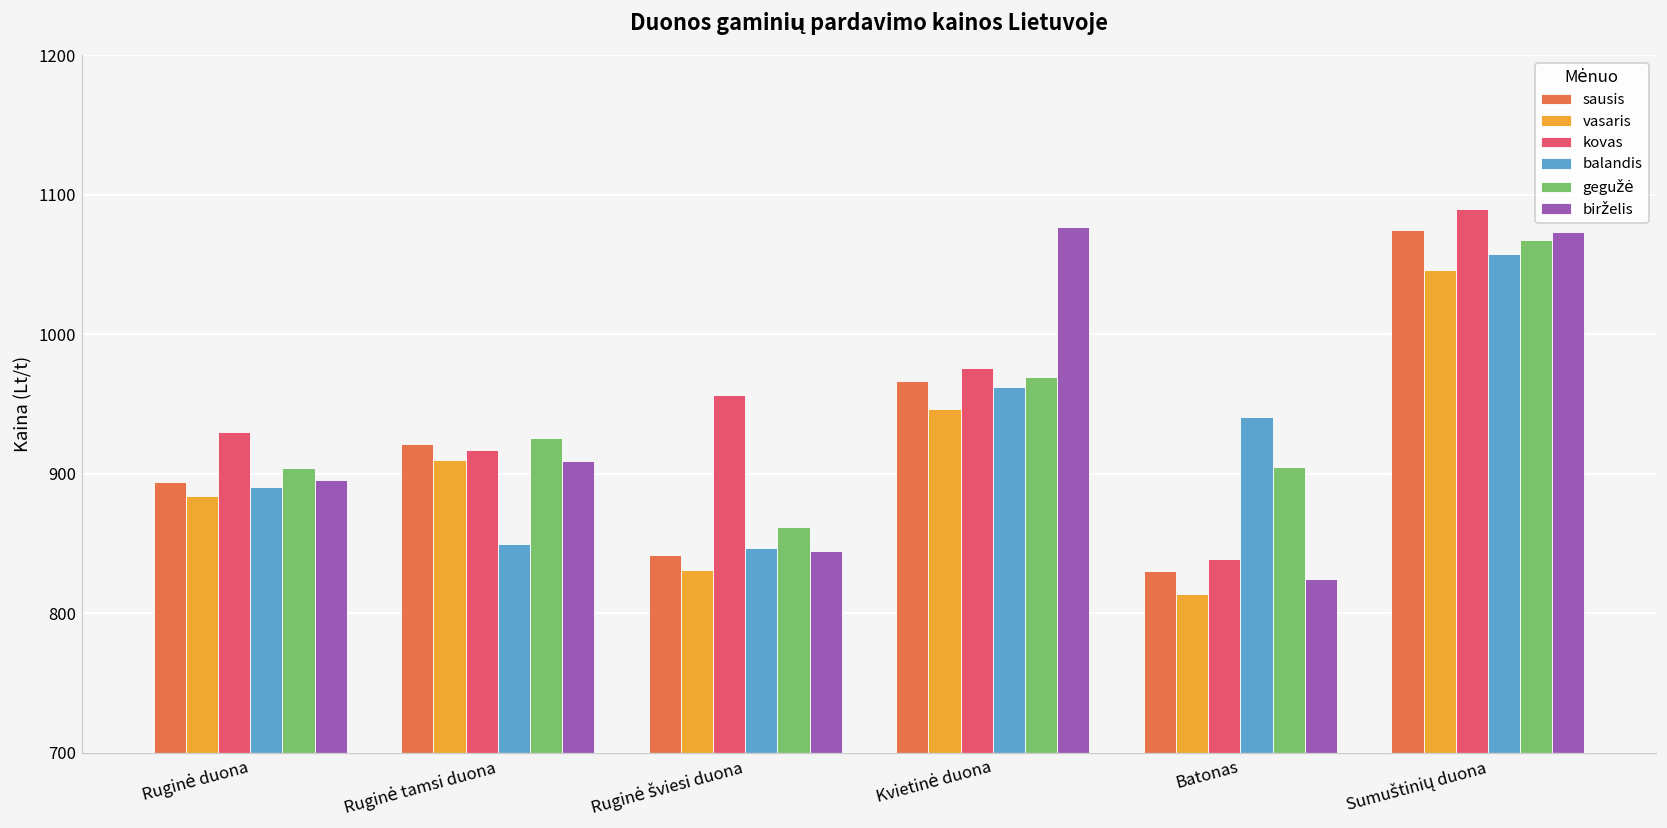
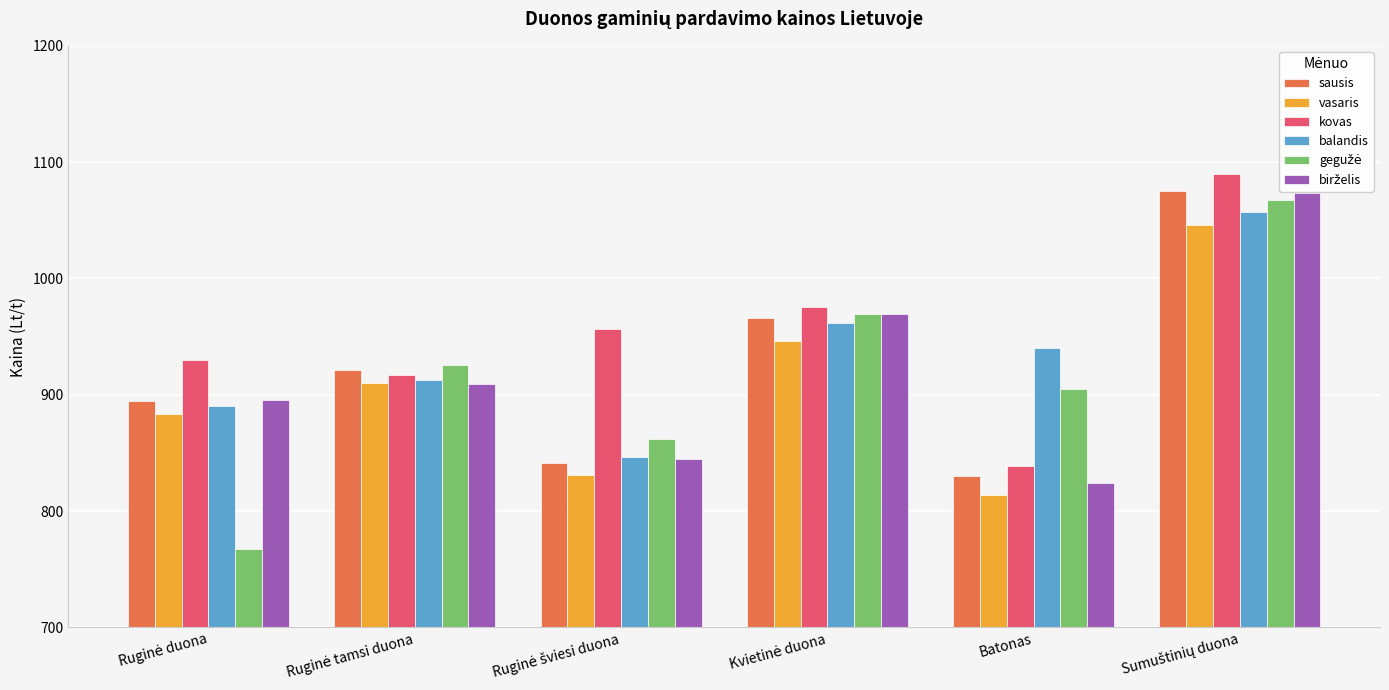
  {
    "balandis": {
      "Ruginė duona": 891,
-     "Ruginė tamsi duona": 849,
+     "Ruginė tamsi duona": 913,
      "Ruginė šviesi duona": 847,
      "Kvietinė duona": 962,
      "Batonas": 941,
      "Sumuštinių duona": 1058
    },
    "gegužė": {
-     "Ruginė duona": 904,
+     "Ruginė duona": 768,
      "Ruginė tamsi duona": 926,
      "Ruginė šviesi duona": 862,
      "Kvietinė duona": 970,
      "Batonas": 905,
      "Sumuštinių duona": 1068
    },
    "birželis": {
      "Ruginė duona": 896,
      "Ruginė tamsi duona": 909,
      "Ruginė šviesi duona": 845,
-     "Kvietinė duona": 1077,
+     "Kvietinė duona": 969,
      "Batonas": 824,
      "Sumuštinių duona": 1074
    }
  }
